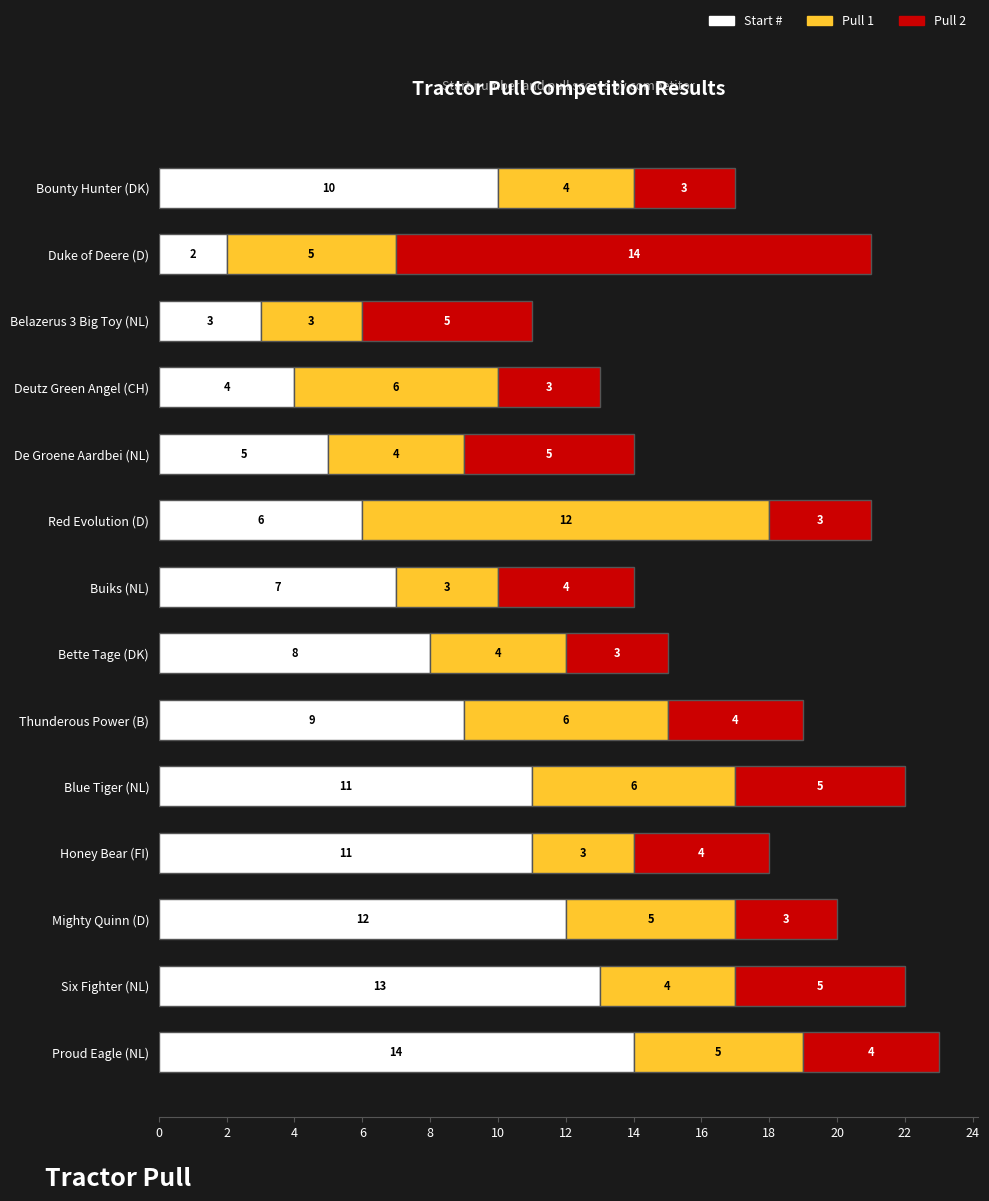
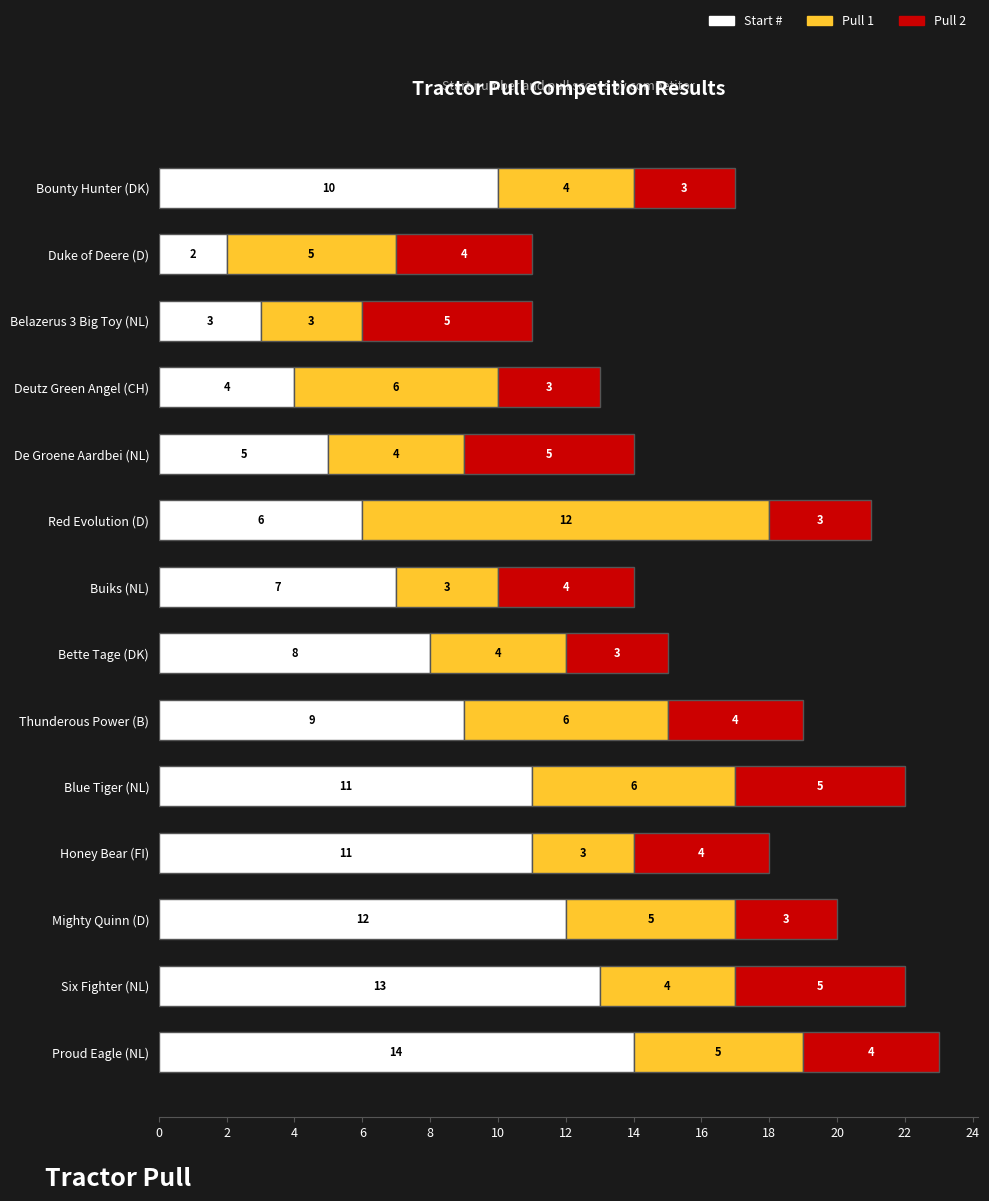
  {
    "Start #": {
      "Bounty Hunter (DK)": 10,
      "Duke of Deere (D)": 2,
      "Belazerus 3 Big Toy (NL)": 3,
      "Deutz Green Angel (CH)": 4,
      "De Groene Aardbei (NL)": 5,
      "Red Evolution (D)": 6,
      "Buiks (NL)": 7,
      "Bette Tage (DK)": 8,
      "Thunderous Power (B)": 9,
      "Blue Tiger (NL)": 11,
      "Honey Bear (FI)": 11,
      "Mighty Quinn (D)": 12,
      "Six Fighter (NL)": 13,
      "Proud Eagle (NL)": 14
    },
    "Pull 1": {
      "Bounty Hunter (DK)": 4,
      "Duke of Deere (D)": 5,
      "Belazerus 3 Big Toy (NL)": 3,
      "Deutz Green Angel (CH)": 6,
      "De Groene Aardbei (NL)": 4,
      "Red Evolution (D)": 12,
      "Buiks (NL)": 3,
      "Bette Tage (DK)": 4,
      "Thunderous Power (B)": 6,
      "Blue Tiger (NL)": 6,
      "Honey Bear (FI)": 3,
      "Mighty Quinn (D)": 5,
      "Six Fighter (NL)": 4,
      "Proud Eagle (NL)": 5
    },
    "Pull 2": {
      "Bounty Hunter (DK)": 3,
-     "Duke of Deere (D)": 14,
+     "Duke of Deere (D)": 4,
      "Belazerus 3 Big Toy (NL)": 5,
      "Deutz Green Angel (CH)": 3,
      "De Groene Aardbei (NL)": 5,
      "Red Evolution (D)": 3,
      "Buiks (NL)": 4,
      "Bette Tage (DK)": 3,
      "Thunderous Power (B)": 4,
      "Blue Tiger (NL)": 5,
      "Honey Bear (FI)": 4,
      "Mighty Quinn (D)": 3,
      "Six Fighter (NL)": 5,
      "Proud Eagle (NL)": 4
    }
  }
